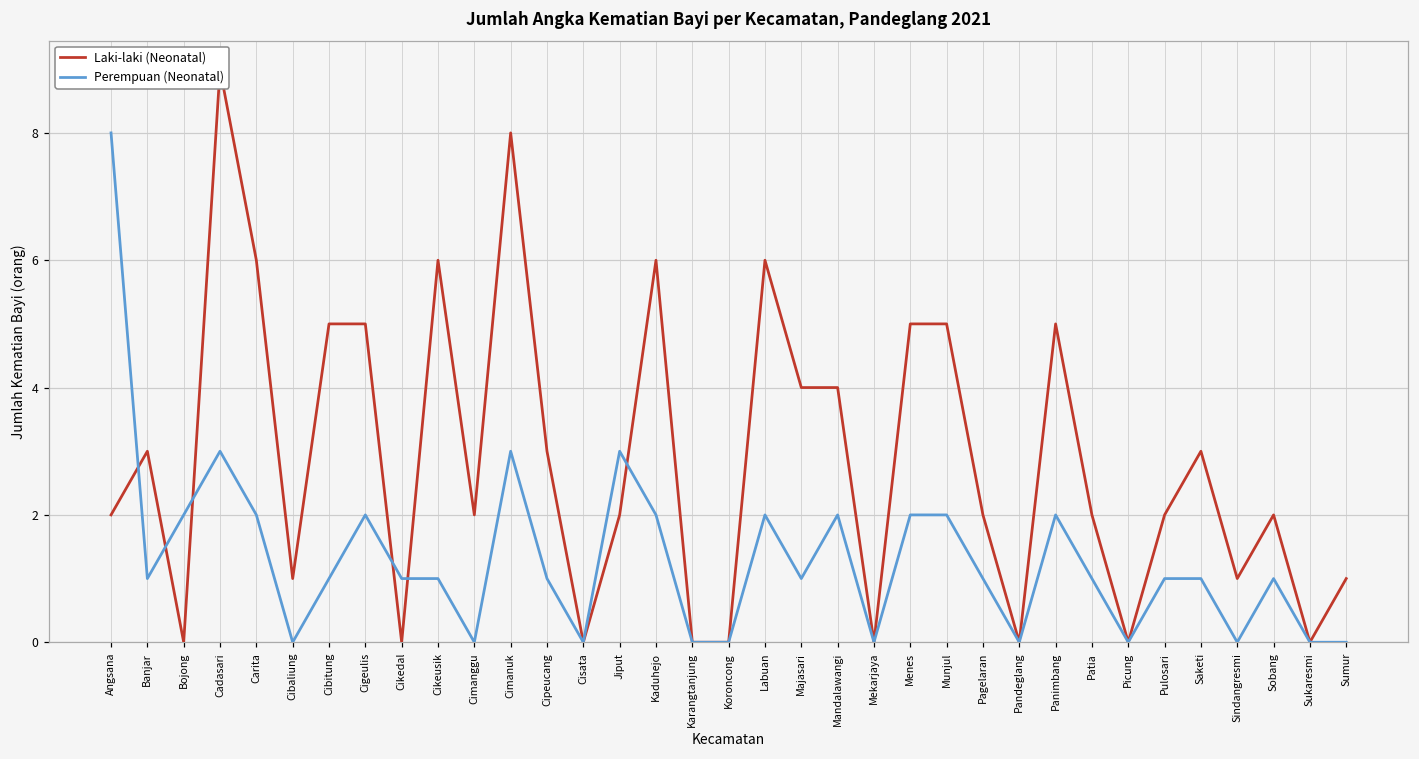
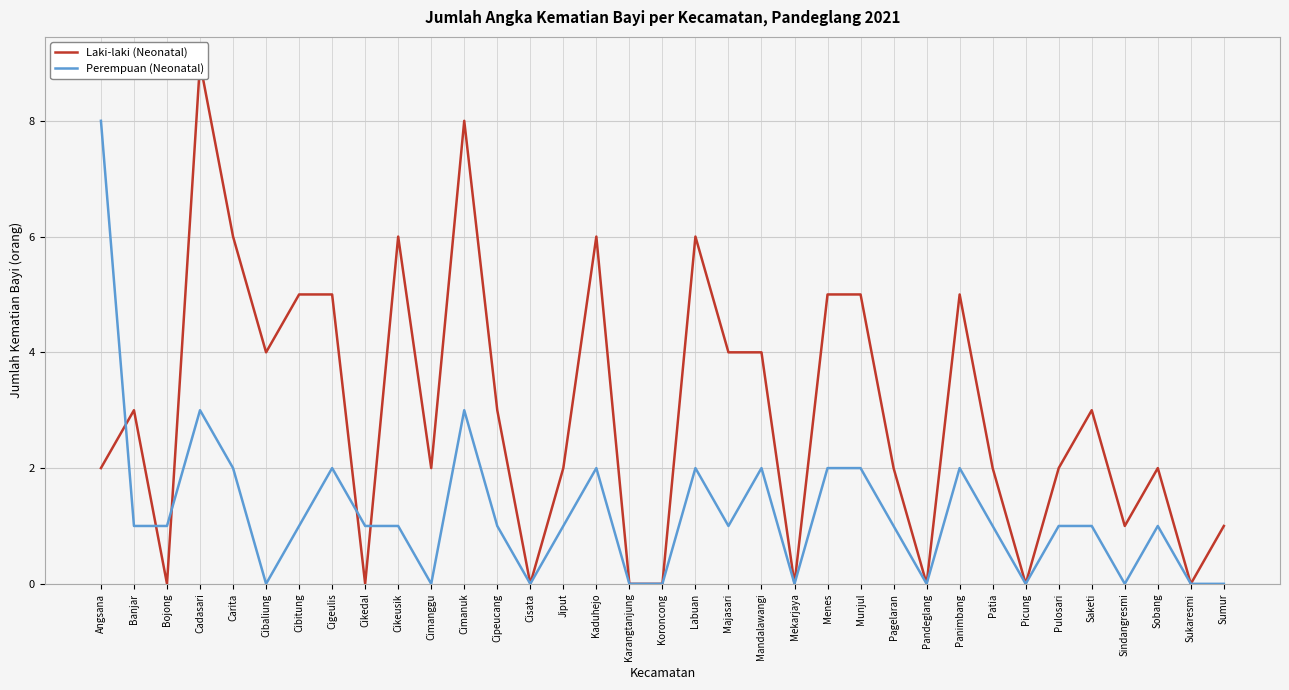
  {
    "Laki-laki (Neonatal)": {
      "Angsana": 2,
      "Banjar": 3,
      "Bojong": 0,
      "Carita": 6,
-     "Cibaliung": 1,
+     "Cibaliung": 4,
      "Cibitung": 5,
      "Cigeulis": 5,
      "Cikedal": 0,
      "Cikeusik": 6,
      "Cimanggu": 2,
      "Cimanuk": 8,
      "Cipeucang": 3,
      "Jiput": 2,
      "Kaduhejo": 6,
      "Labuan": 6,
      "Majasari": 4,
      "Mandalawangi": 4,
      "Menes": 5,
      "Munjul": 5,
      "Pagelaran": 2,
      "Panimbang": 5,
      "Patia": 2,
      "Pulosari": 2,
      "Saketi": 3,
      "Sindangresmi": 1,
      "Sobang": 2,
      "Sumur": 1
    },
    "Perempuan (Neonatal)": {
      "Angsana": 8,
      "Banjar": 1,
-     "Bojong": 2,
+     "Bojong": 1,
      "Cadasari": 3,
      "Carita": 2,
      "Cibaliung": 0,
      "Cibitung": 1,
      "Cigeulis": 2,
      "Cikedal": 1,
      "Cikeusik": 1,
      "Cimanggu": 0,
      "Cimanuk": 3,
      "Cipeucang": 1,
-     "Jiput": 3,
+     "Jiput": 1,
      "Kaduhejo": 2,
      "Labuan": 2,
      "Majasari": 1,
      "Mandalawangi": 2,
      "Menes": 2,
      "Munjul": 2,
      "Pagelaran": 1,
      "Panimbang": 2,
      "Patia": 1,
      "Pulosari": 1,
      "Saketi": 1,
      "Sindangresmi": 0,
      "Sobang": 1,
      "Sumur": 0
    }
  }
